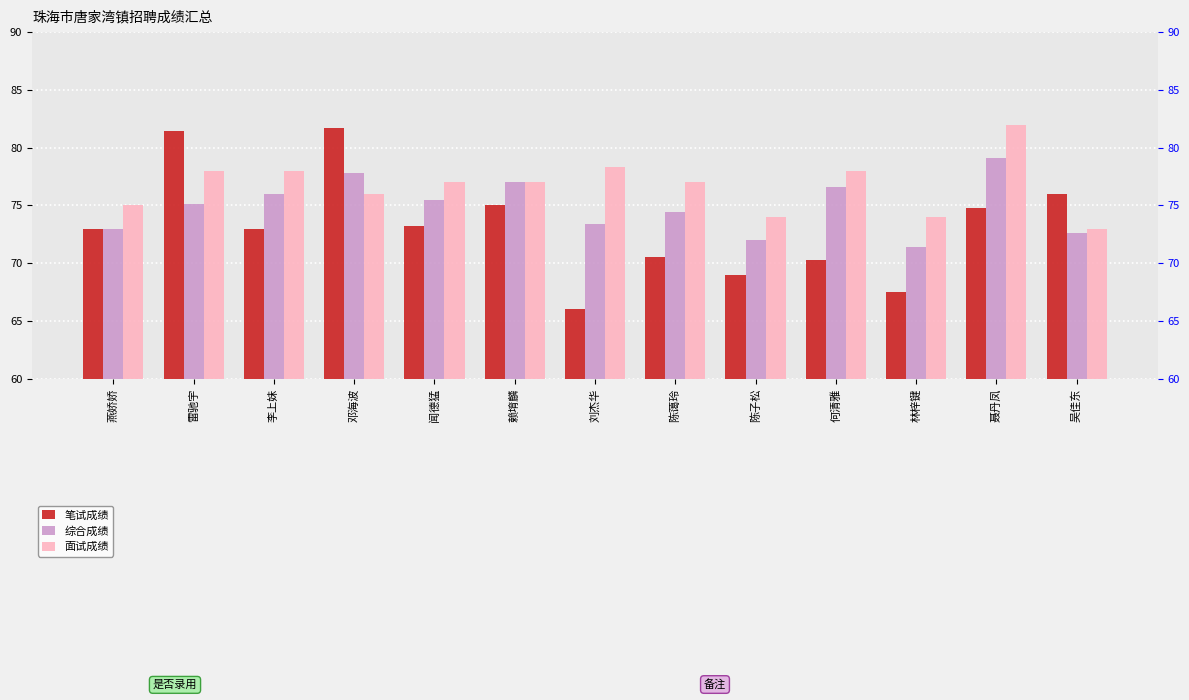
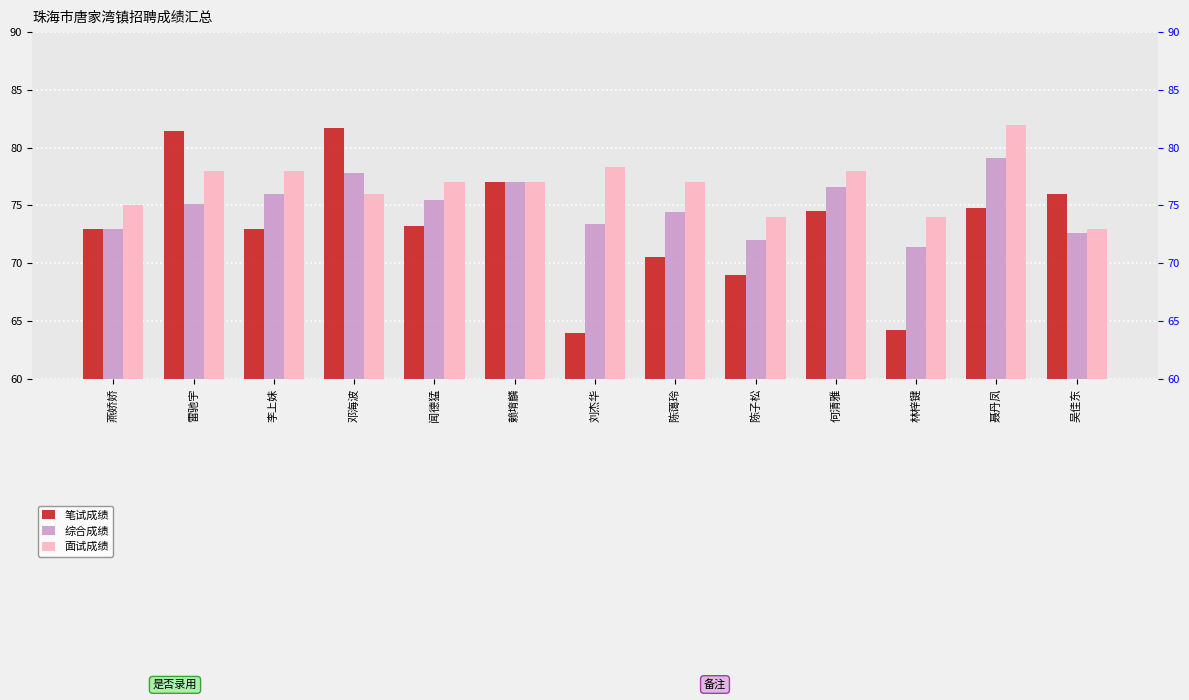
  {
    "笔试成绩": {
      "燕娇娇": 73.0,
      "雷驰宇": 81.5,
      "李上妹": 73.0,
      "邓海波": 81.7,
      "闻德猛": 73.3,
-     "赖堉麟": 75,
-     "刘杰华": 66,
+     "赖堉麟": 77,
+     "刘杰华": 64,
      "陈蔼玲": 70.5,
      "陈子松": 69.0,
-     "何清雅": 70.3,
-     "林梓键": 67.5,
+     "何清雅": 74.5,
+     "林梓键": 64.2,
      "聂丹凤": 74.8,
      "吴佳东": 76.0
    }
  }
